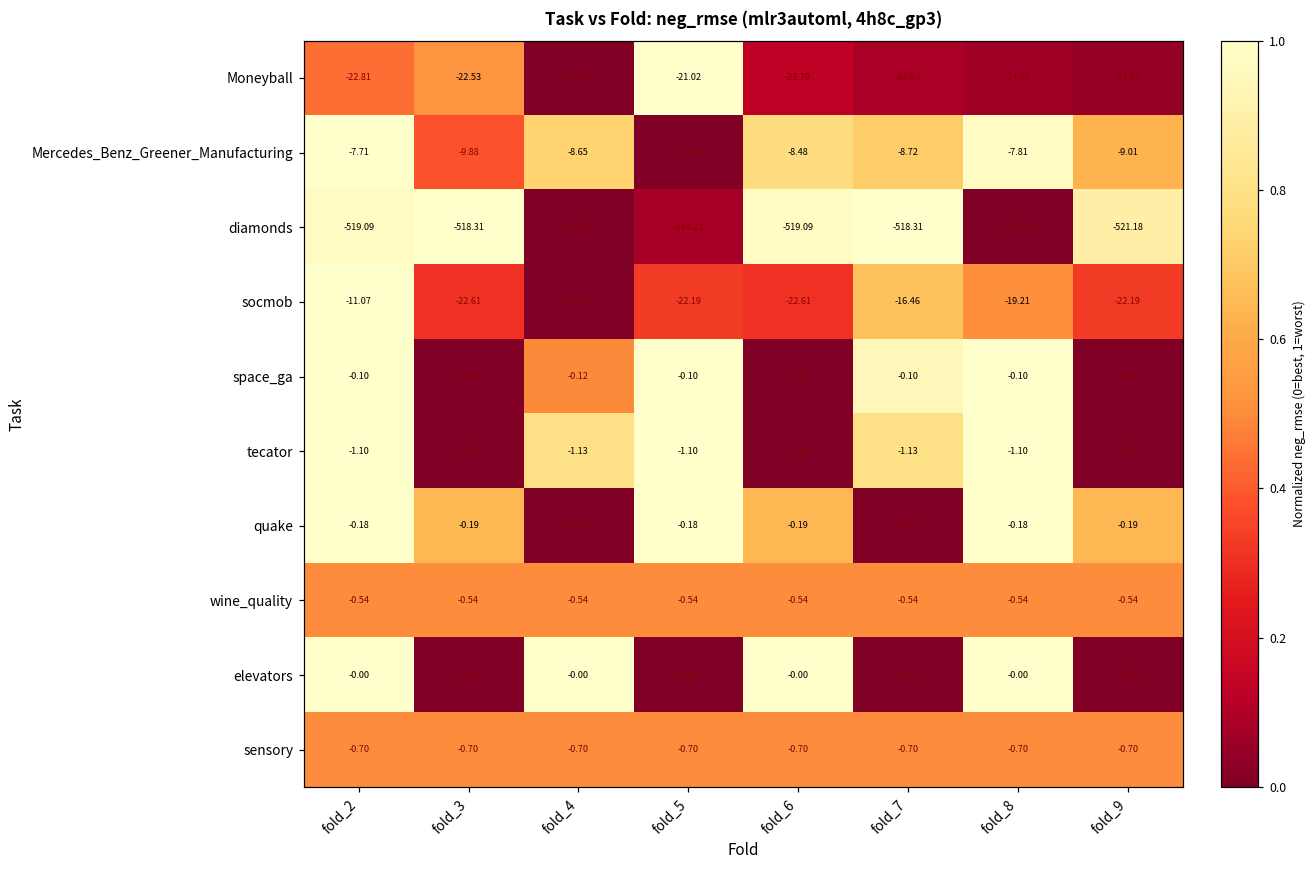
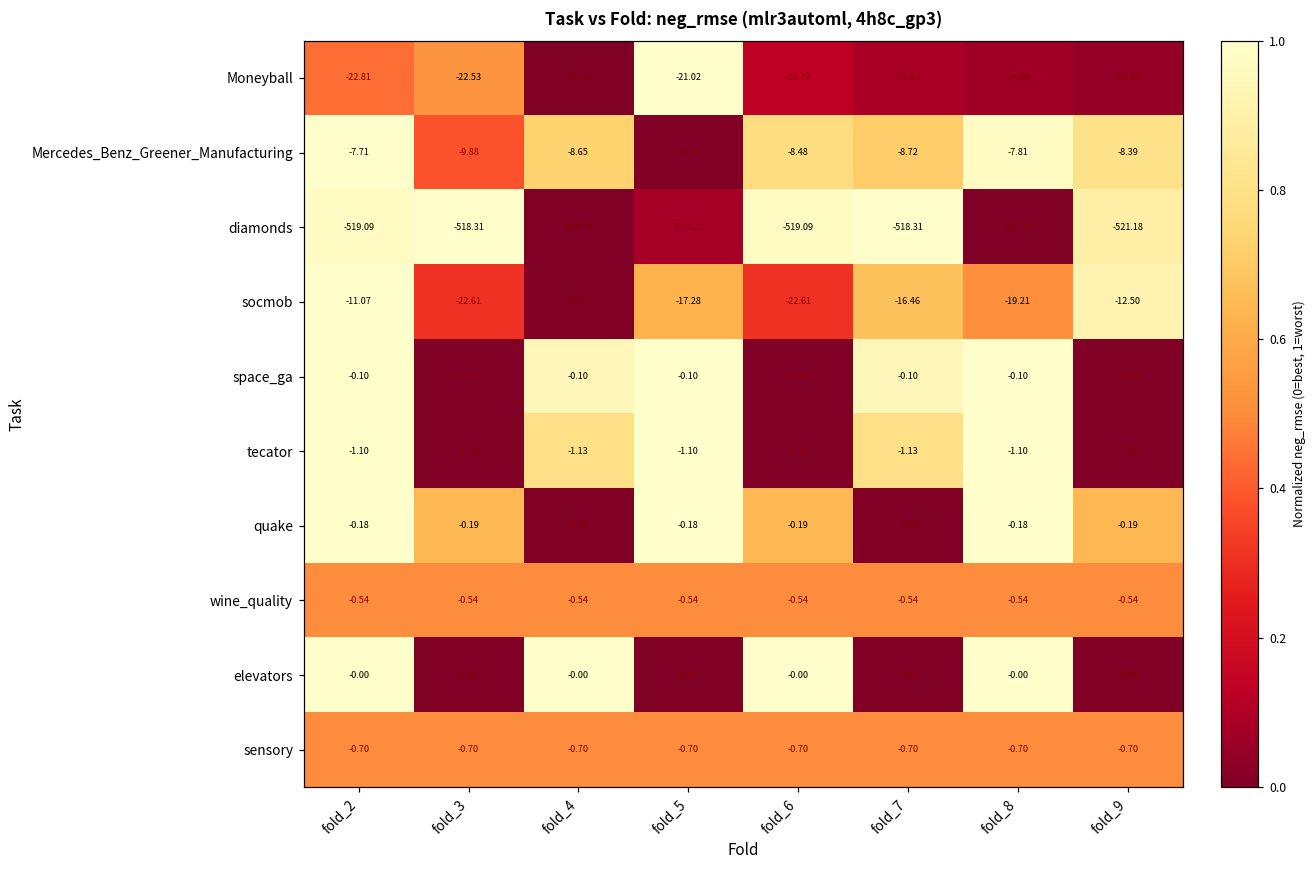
  {
    "Moneyball": {
      "fold_2": -22.81,
      "fold_3": -22.53,
      "fold_5": -21.02,
      "fold_6": -23.79
    },
    "Mercedes_Benz_Greener_Manufacturing": {
      "fold_2": -7.71,
      "fold_3": -9.88,
      "fold_4": -8.65,
      "fold_6": -8.48,
      "fold_7": -8.72,
      "fold_8": -7.81,
-     "fold_9": -9.01
+     "fold_9": -8.39
    },
    "diamonds": {
      "fold_2": -519.09,
      "fold_3": -518.31,
      "fold_6": -519.09,
      "fold_7": -518.31,
      "fold_9": -521.18
    },
    "socmob": {
      "fold_2": -11.07,
      "fold_3": -22.61,
-     "fold_5": -22.19,
+     "fold_5": -17.28,
      "fold_6": -22.61,
      "fold_7": -16.46,
      "fold_8": -19.21,
-     "fold_9": -22.19
+     "fold_9": -12.50
    },
    "space_ga": {
      "fold_2": -0.10,
-     "fold_4": -0.12,
+     "fold_4": -0.10,
      "fold_5": -0.10,
      "fold_7": -0.10,
      "fold_8": -0.10
    },
    "tecator": {
      "fold_2": -1.10,
      "fold_4": -1.13,
      "fold_5": -1.10,
      "fold_7": -1.13,
      "fold_8": -1.10
    },
    "quake": {
      "fold_2": -0.18,
      "fold_3": -0.19,
      "fold_5": -0.18,
      "fold_6": -0.19,
      "fold_8": -0.18,
      "fold_9": -0.19
    },
    "wine_quality": {
      "fold_2": -0.54,
      "fold_3": -0.54,
      "fold_4": -0.54,
      "fold_5": -0.54,
      "fold_6": -0.54,
      "fold_7": -0.54,
      "fold_8": -0.54,
      "fold_9": -0.54
    },
    "elevators": {
      "fold_2": -0.00,
      "fold_4": -0.00,
      "fold_6": -0.00,
      "fold_8": -0.00
    },
    "sensory": {
      "fold_2": -0.70,
      "fold_3": -0.70,
      "fold_4": -0.70,
      "fold_5": -0.70,
      "fold_6": -0.70,
      "fold_7": -0.70,
      "fold_8": -0.70,
      "fold_9": -0.70
    }
  }
